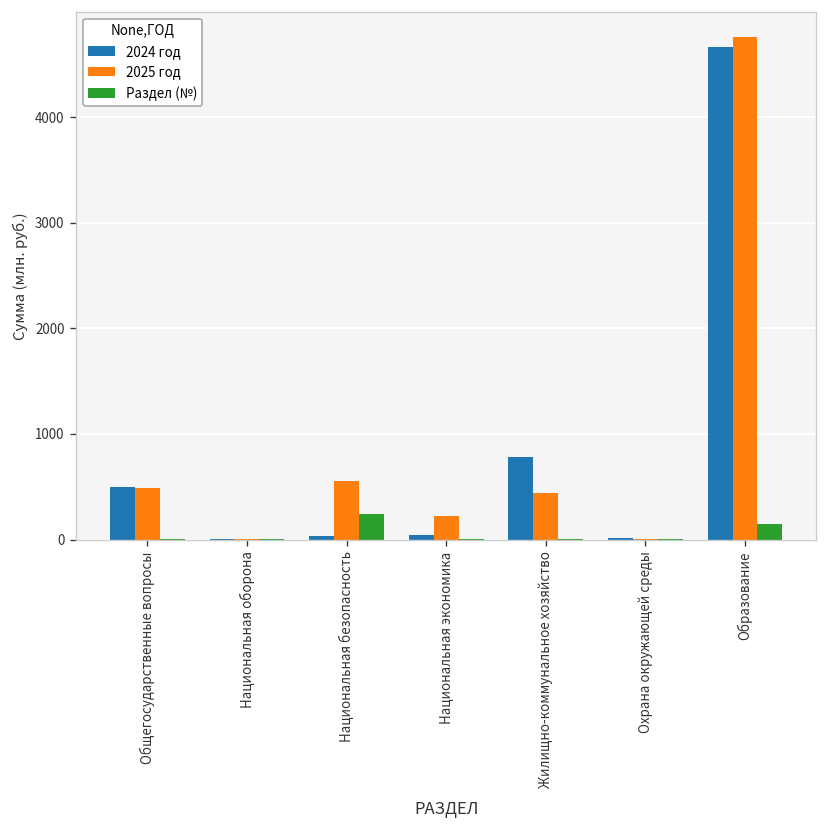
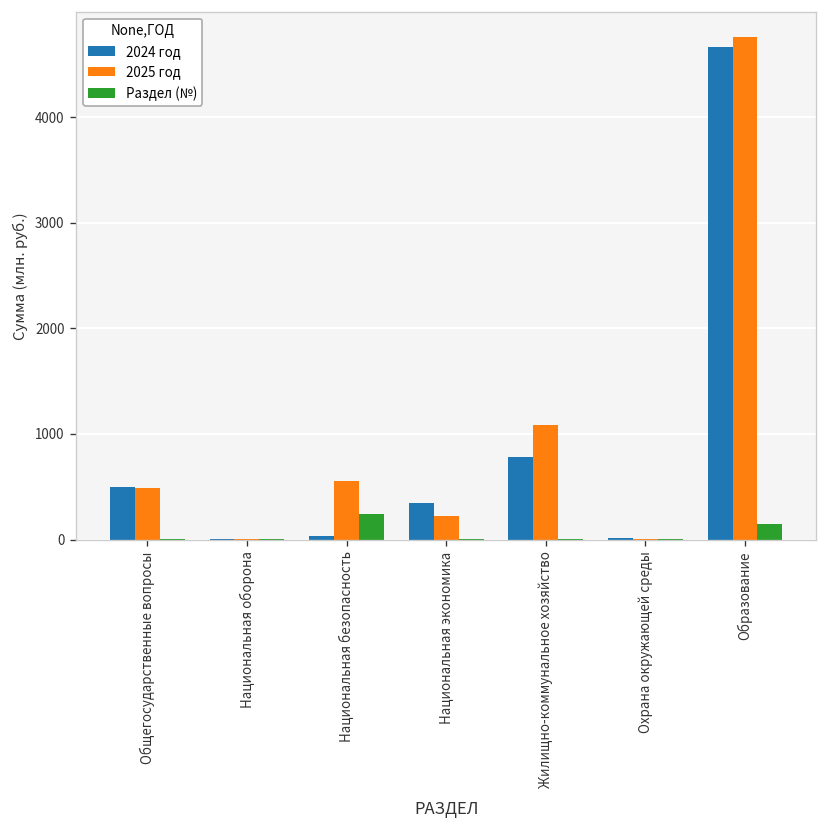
  {
    "2024 год": {
      "Общегосударственные вопросы": 500,
      "Национальная безопасность": 0,
-     "Национальная экономика": 0,
+     "Национальная экономика": 300,
      "Жилищно-коммунальное хозяйство": 800,
      "Образование": 4700
    },
    "2025 год": {
      "Общегосударственные вопросы": 500,
      "Национальная безопасность": 600,
      "Национальная экономика": 200,
-     "Жилищно-коммунальное хозяйство": 400,
+     "Жилищно-коммунальное хозяйство": 1100,
      "Образование": 4800
    },
    "Раздел (№)": {
      "Национальная безопасность": 200,
      "Образование": 100
    }
  }
